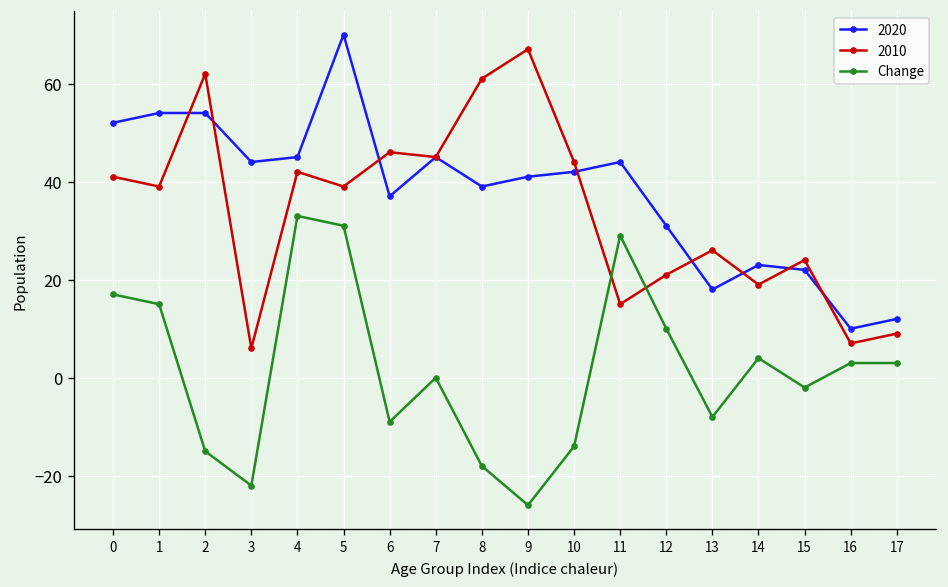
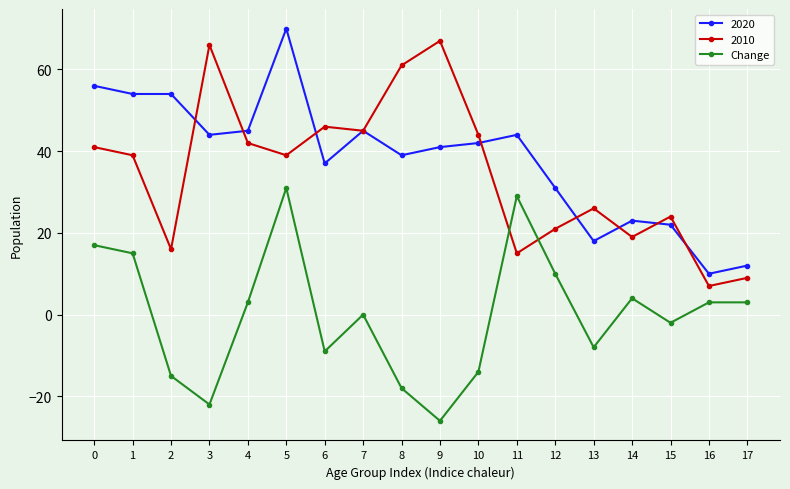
  {
    "2020": {
-     "0": 52,
+     "0": 56,
      "1": 54,
      "2": 54,
      "3": 44,
      "4": 45,
      "5": 70,
      "6": 37,
      "8": 39,
      "9": 41,
      "10": 42,
      "11": 44,
      "12": 31,
      "13": 18,
      "14": 23,
      "15": 22,
      "16": 10,
      "17": 12
    },
    "2010": {
      "0": 41,
      "1": 39,
-     "2": 62,
-     "3": 6,
+     "2": 16,
+     "3": 66,
      "4": 42,
      "5": 39,
      "6": 46,
      "8": 61,
      "9": 67,
      "10": 44,
      "11": 15,
      "12": 21,
      "13": 26,
      "14": 19,
      "15": 24,
      "16": 7,
      "17": 9
    },
    "Change": {
      "0": 17,
      "1": 15,
      "2": -15,
      "3": -22,
-     "4": 33,
+     "4": 3,
      "5": 31,
      "6": -9,
      "7": 0,
      "8": -18,
      "9": -26,
      "10": -14,
      "11": 29,
      "12": 10,
      "13": -8,
      "14": 4,
      "15": -2,
      "16": 3,
      "17": 3
    }
  }
